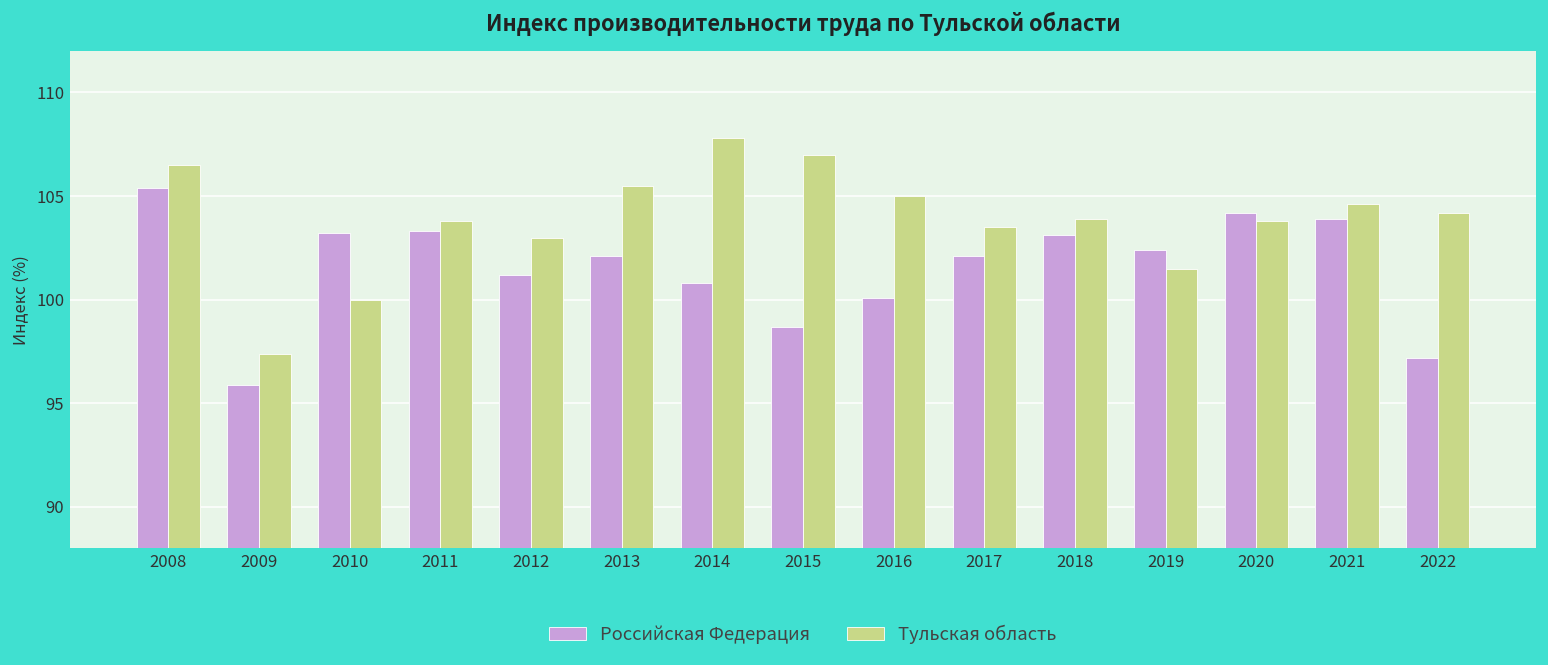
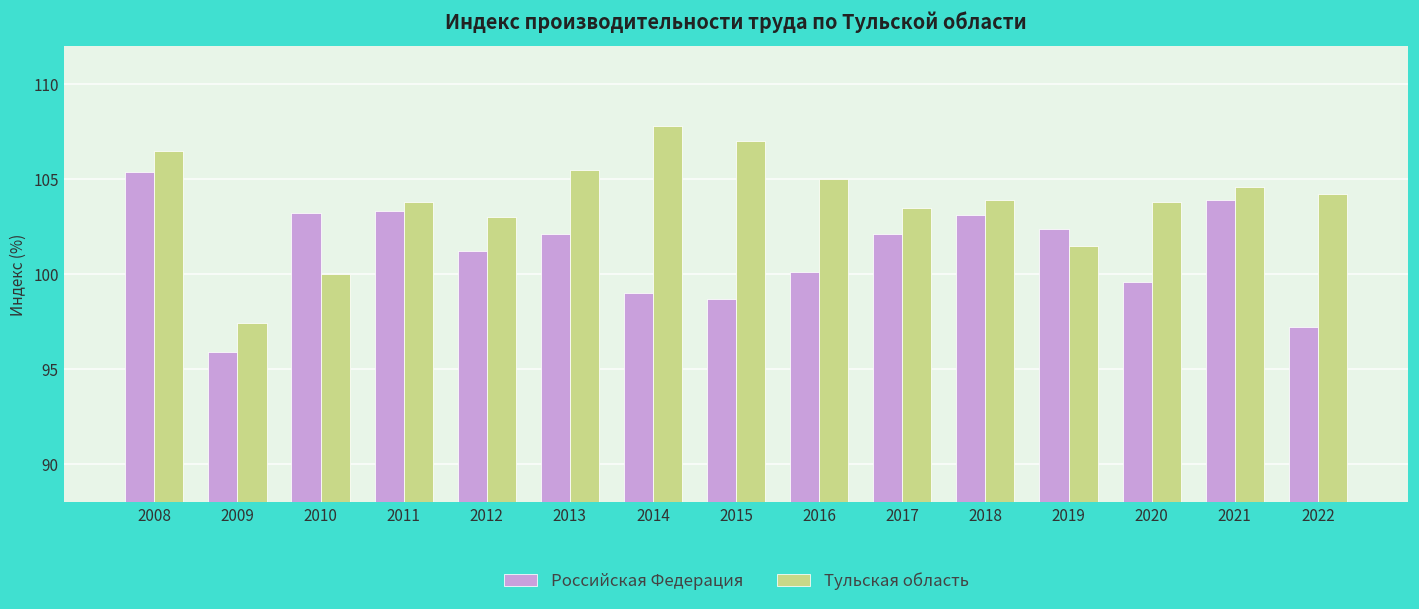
  {
    "Российская Федерация": {
      "2008": 105.4,
      "2009": 95.9,
      "2010": 103.2,
      "2011": 103.3,
      "2012": 101.2,
      "2013": 102.1,
-     "2014": 100.8,
+     "2014": 99.0,
      "2015": 98.7,
      "2016": 100.1,
      "2017": 102.1,
      "2018": 103.1,
      "2019": 102.4,
-     "2020": 104.2,
+     "2020": 99.6,
      "2021": 103.9,
      "2022": 97.2
    },
    "Тульская область": {
      "2008": 106.5,
      "2009": 97.4,
      "2010": 100.0,
      "2011": 103.8,
      "2012": 103.0,
      "2013": 105.5,
      "2014": 107.8,
      "2015": 107.0,
      "2016": 105.0,
      "2017": 103.5,
      "2018": 103.9,
      "2019": 101.5,
      "2020": 103.8,
      "2021": 104.6,
      "2022": 104.2
    }
  }
